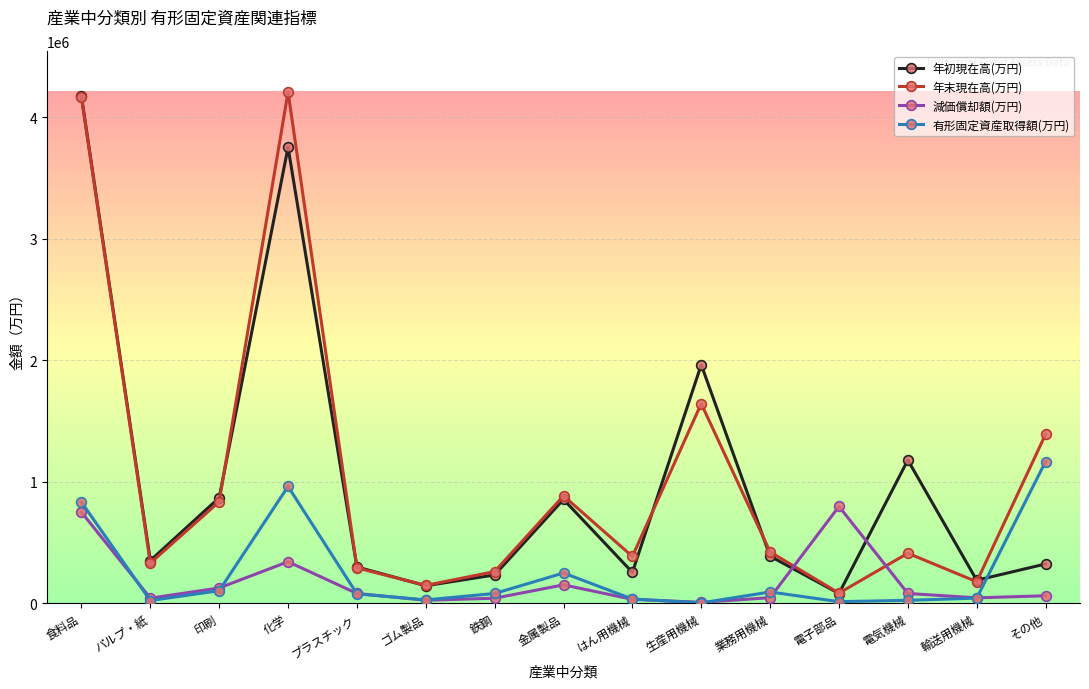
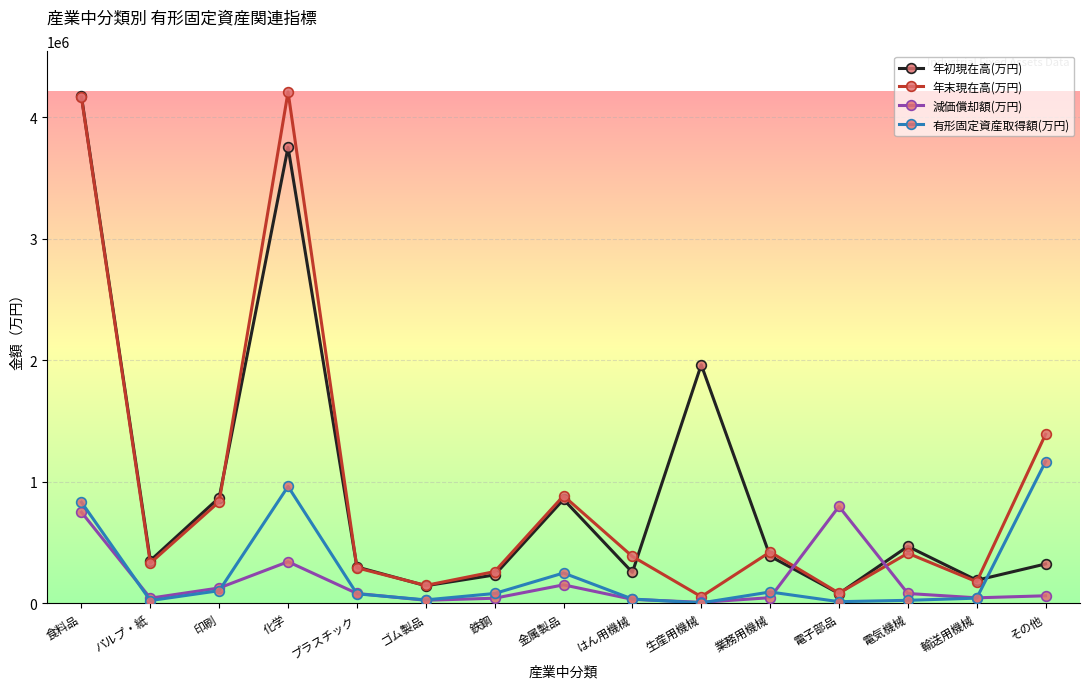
  {
    "年初現在高(万円)": {
      "印刷": 870000,
      "化学": 3750000,
      "鉄鋼": 230000,
      "金属製品": 850000,
      "はん用機械": 250000,
      "生産用機械": 1960000,
      "業務用機械": 390000,
-     "電気機械": 1180000,
+     "電気機械": 470000,
      "その他": 320000
    },
    "年末現在高(万円)": {
      "印刷": 840000,
      "化学": 4210000,
      "鉄鋼": 260000,
      "金属製品": 880000,
      "はん用機械": 390000,
-     "生産用機械": 1640000,
+     "生産用機械": 50000,
      "業務用機械": 420000,
      "電気機械": 410000,
      "その他": 1390000
    },
    "減価償却額(万円)": {
      "食料品": 750000,
      "印刷": 130000,
      "化学": 340000,
      "鉄鋼": 40000,
      "金属製品": 150000,
      "業務用機械": 50000,
      "電子部品": 800000,
      "電気機械": 80000,
      "その他": 60000
    },
    "有形固定資産取得額(万円)": {
      "食料品": 830000,
      "印刷": 100000,
      "化学": 960000,
      "鉄鋼": 80000,
      "金属製品": 250000,
      "業務用機械": 90000,
      "電子部品": 10000,
      "電気機械": 20000,
      "その他": 1170000
    }
  }
